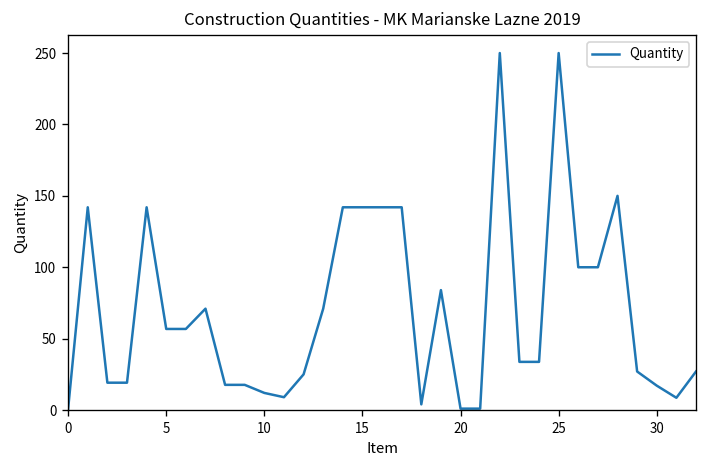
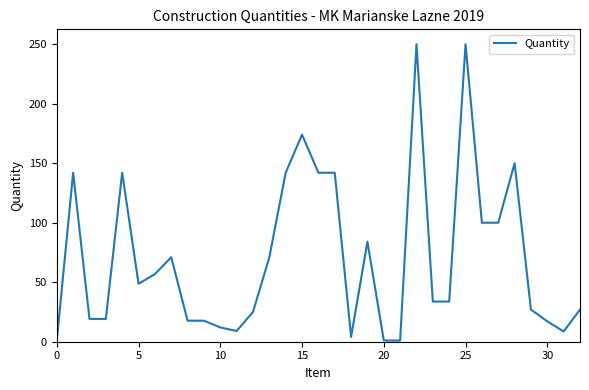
  {
    "0": 1,
-   "5": 57,
+   "5": 49,
    "10": 12,
-   "15": 142,
+   "15": 174,
    "20": 1,
    "25": 250,
    "30": 17
  }
